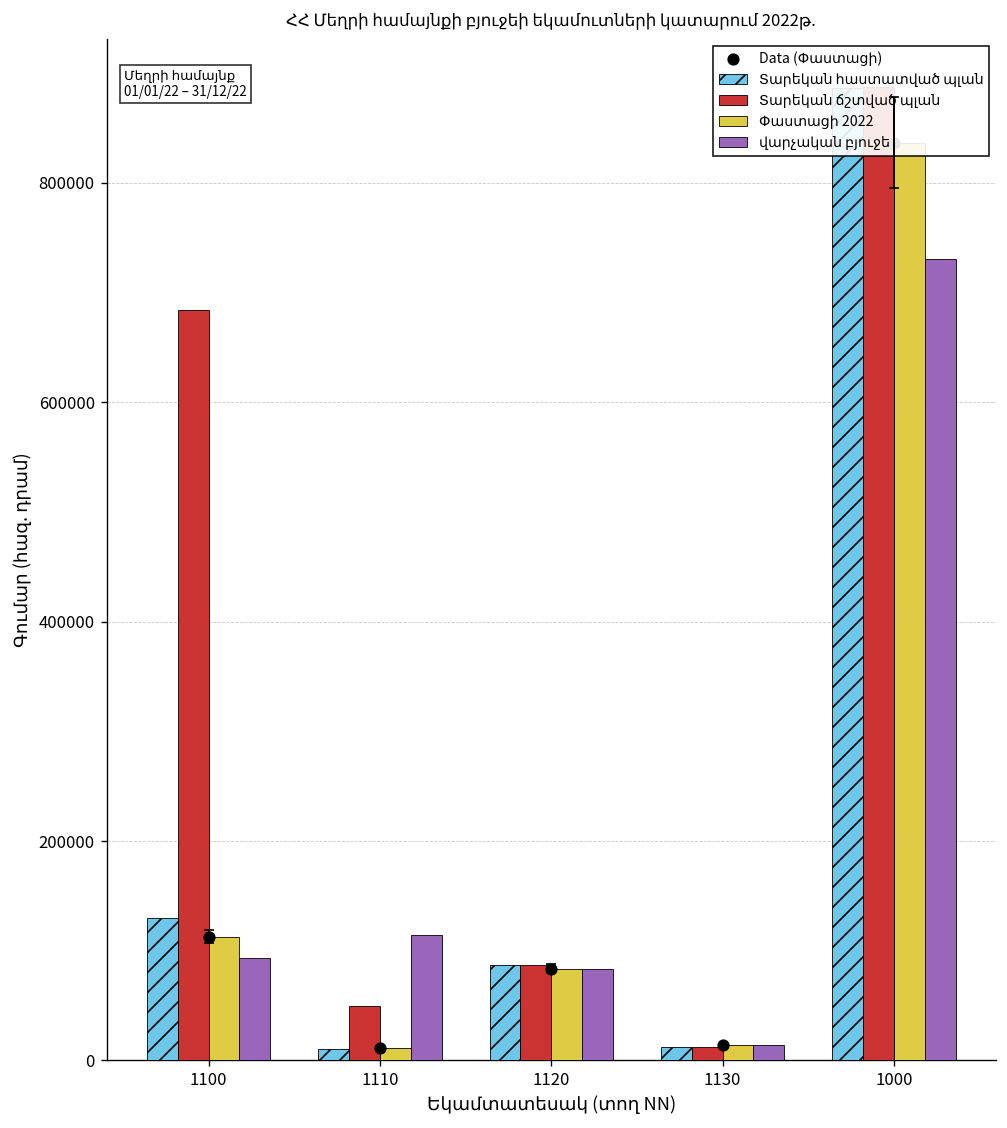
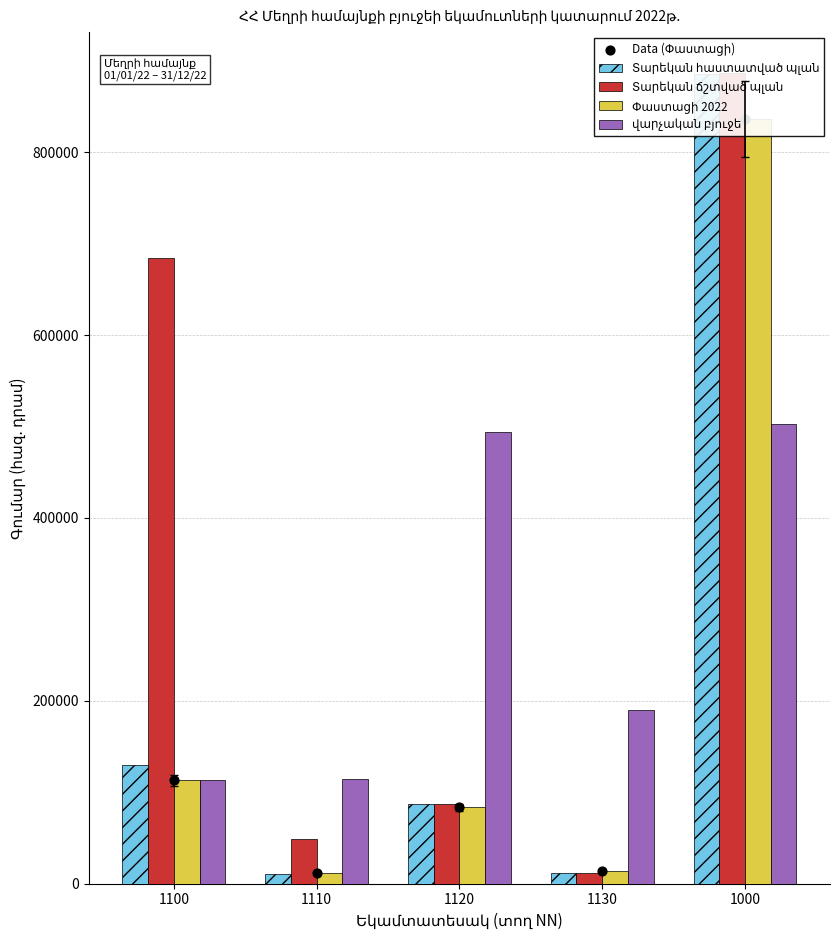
  {
    "Տարեկան հաստատված պլան": {
      "1100": 130000,
      "1110": 10000,
      "1120": 90000,
      "1130": 10000
    },
    "Տարեկան ճշտված պլան": {
      "1100": 680000,
      "1110": 50000,
      "1120": 90000,
      "1130": 10000
    },
    "Փաստացի 2022": {
      "1100": 110000,
      "1110": 10000,
      "1120": 80000,
      "1130": 10000
    },
    "վարչական բյուջե": {
-     "1100": 90000,
+     "1100": 110000,
      "1110": 110000,
-     "1120": 80000,
-     "1130": 10000,
-     "1000": 730000
+     "1120": 490000,
+     "1130": 190000,
+     "1000": 500000
    }
  }
